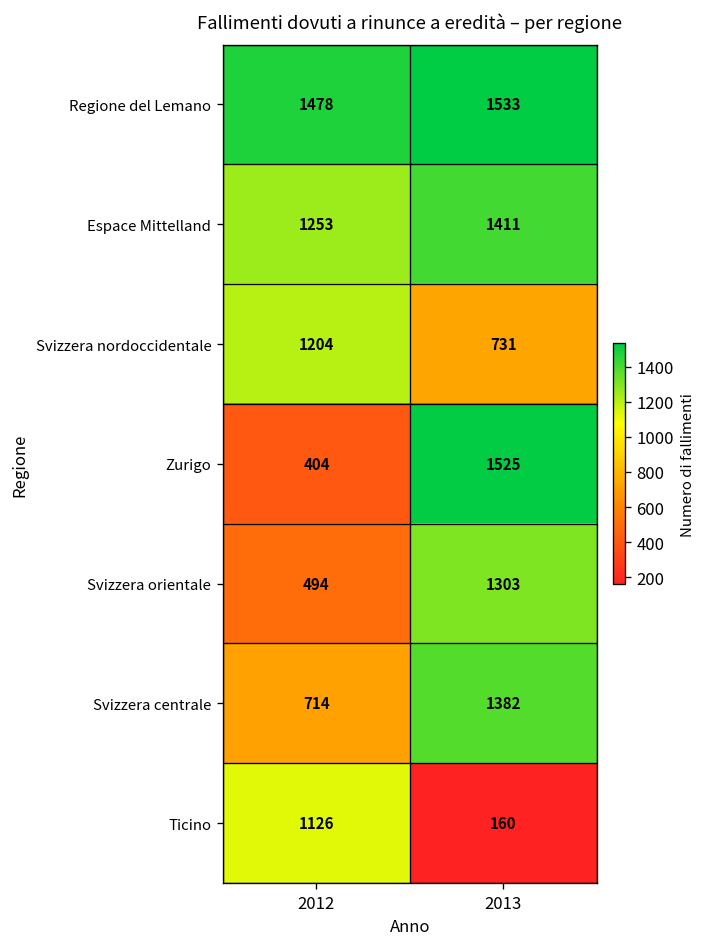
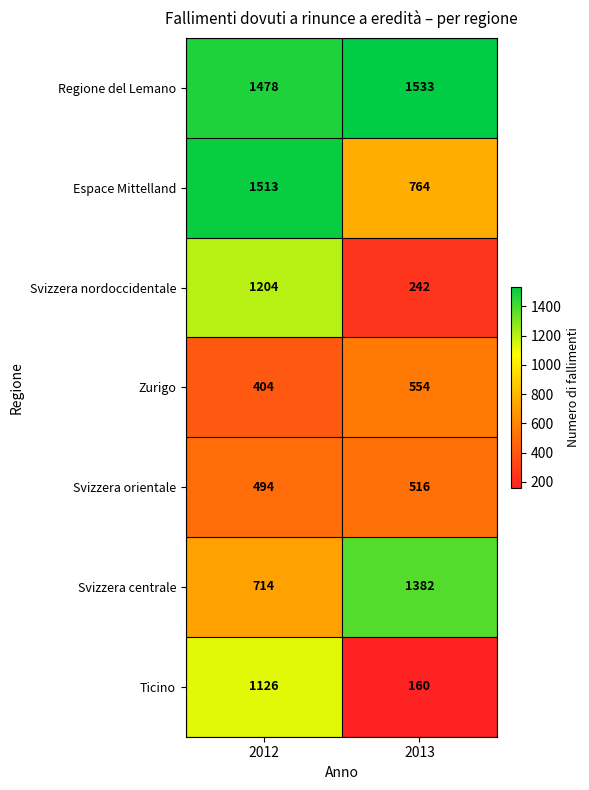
  {
    "Regione del Lemano": {
      "2012": 1478,
      "2013": 1533
    },
    "Espace Mittelland": {
-     "2012": 1253,
-     "2013": 1411
+     "2012": 1513,
+     "2013": 764
    },
    "Svizzera nordoccidentale": {
      "2012": 1204,
-     "2013": 731
+     "2013": 242
    },
    "Zurigo": {
      "2012": 404,
-     "2013": 1525
+     "2013": 554
    },
    "Svizzera orientale": {
      "2012": 494,
-     "2013": 1303
+     "2013": 516
    },
    "Svizzera centrale": {
      "2012": 714,
      "2013": 1382
    },
    "Ticino": {
      "2012": 1126,
      "2013": 160
    }
  }
